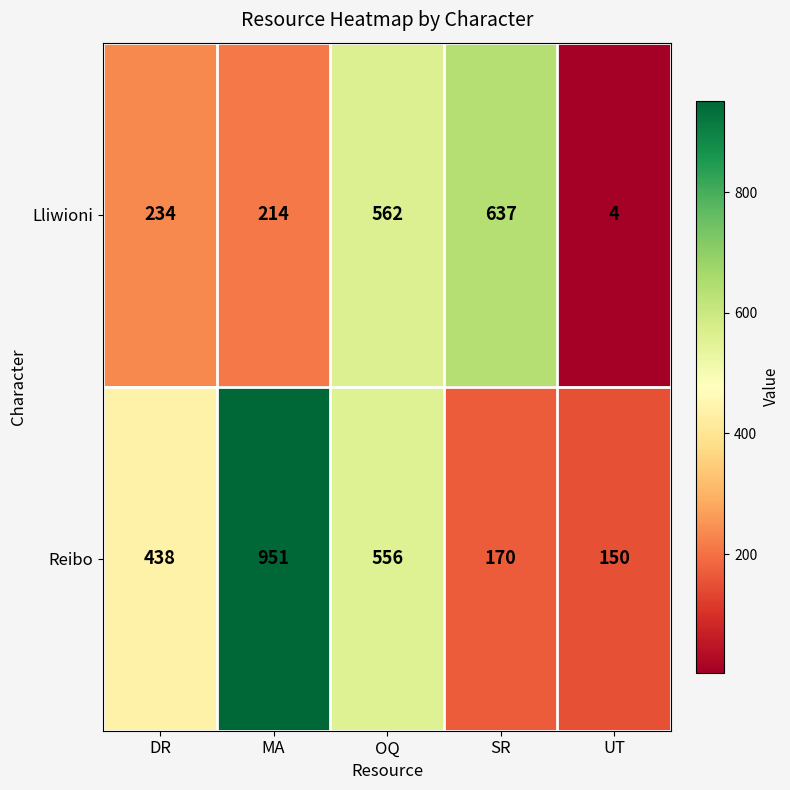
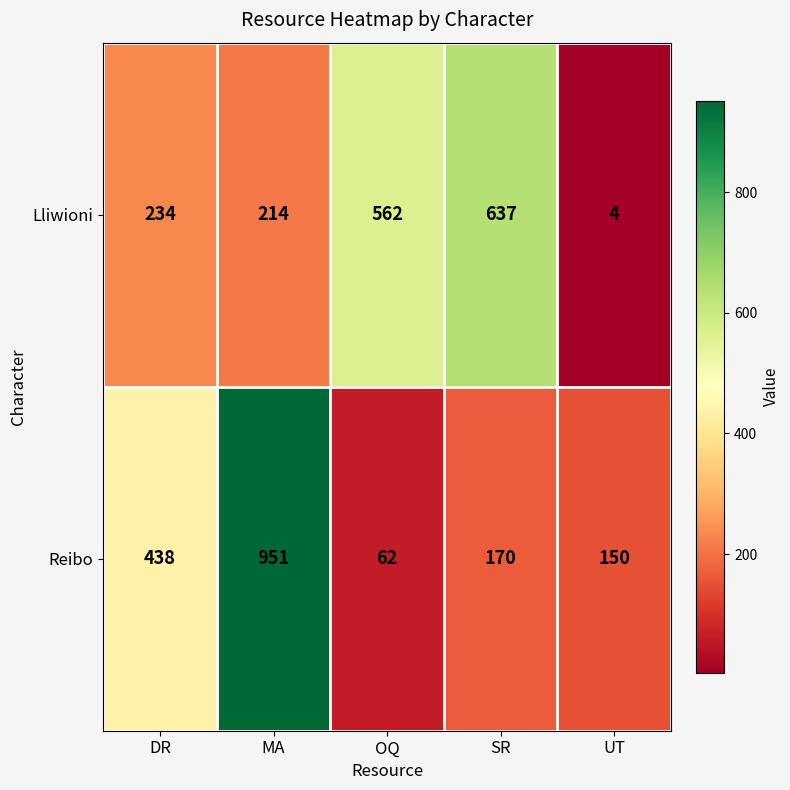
  {
    "Lliwioni": {
      "DR": 234,
      "MA": 214,
      "OQ": 562,
      "SR": 637,
      "UT": 4
    },
    "Reibo": {
      "DR": 438,
      "MA": 951,
-     "OQ": 556,
+     "OQ": 62,
      "SR": 170,
      "UT": 150
    }
  }
